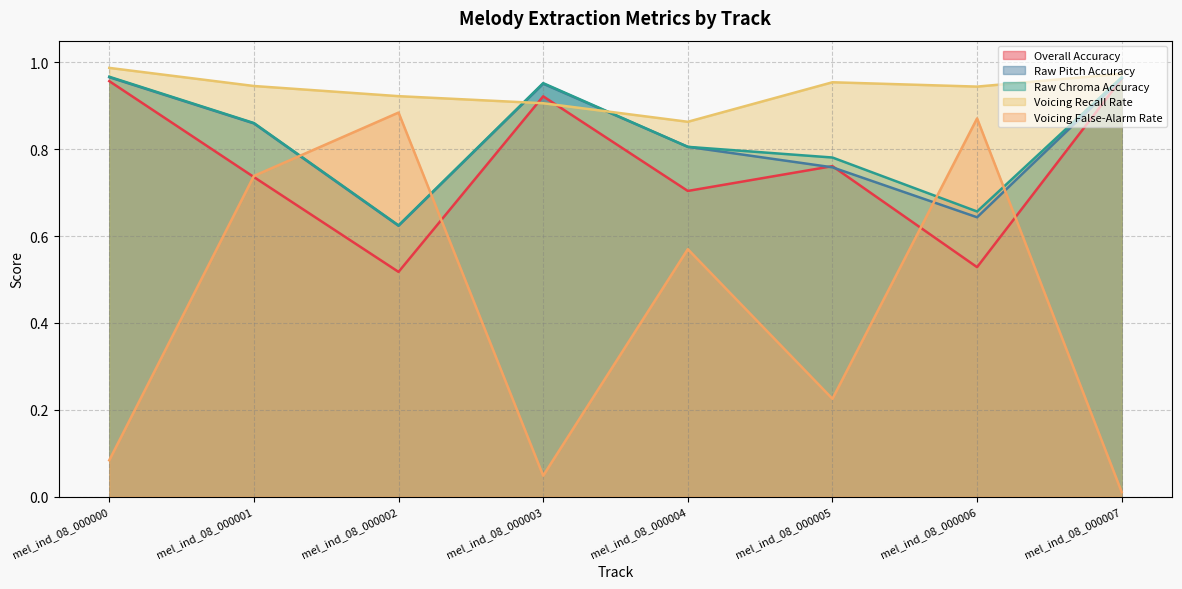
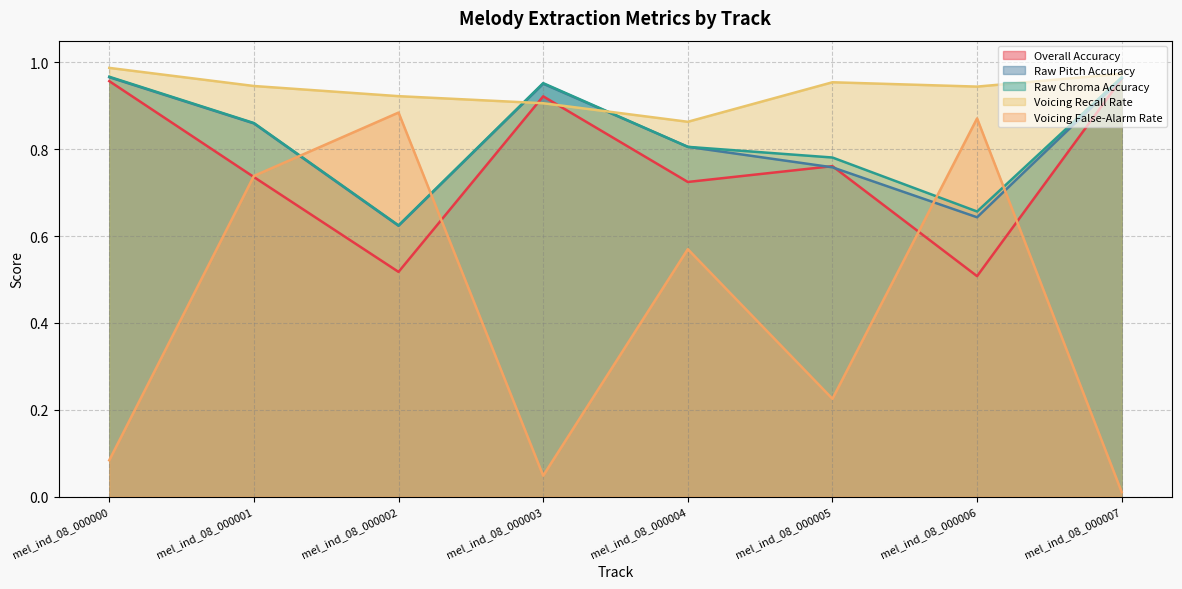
  {
    "Overall Accuracy": {
      "mel_ind_08_000000": 0.96,
      "mel_ind_08_000002": 0.52,
      "mel_ind_08_000003": 0.92,
-     "mel_ind_08_000004": 0.70,
-     "mel_ind_08_000006": 0.53
+     "mel_ind_08_000004": 0.72,
+     "mel_ind_08_000006": 0.51
    }
  }
